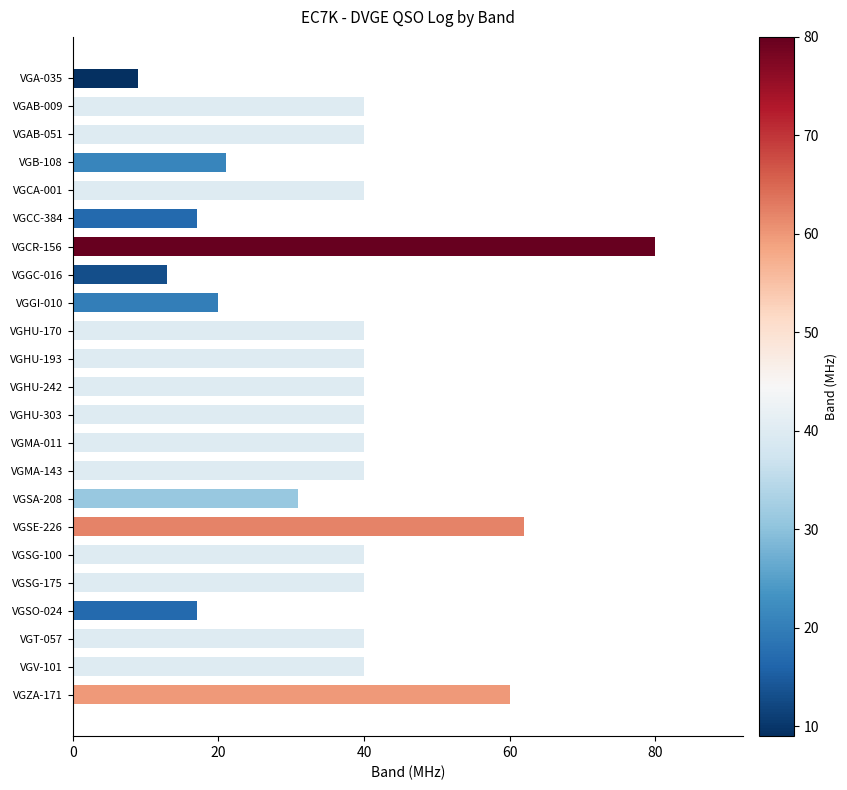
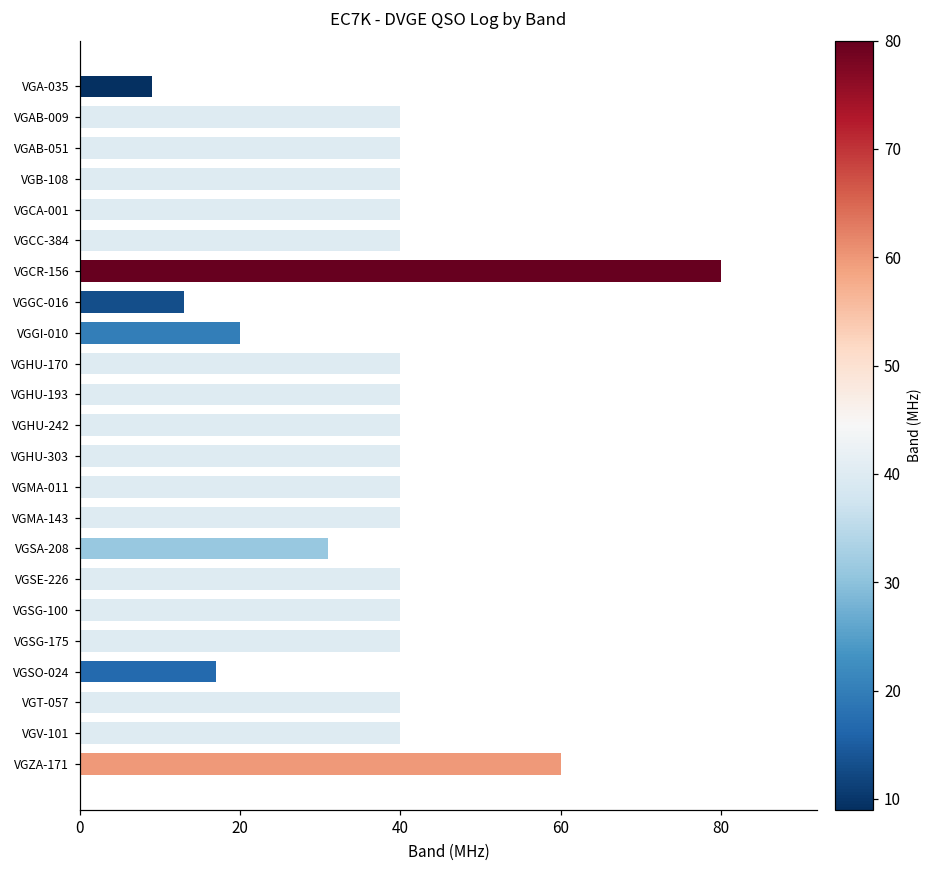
  {
    "VGA-035": 9,
    "VGAB-009": 40,
    "VGAB-051": 40,
-   "VGB-108": 21,
+   "VGB-108": 40,
    "VGCA-001": 40,
-   "VGCC-384": 17,
+   "VGCC-384": 40,
    "VGCR-156": 80,
    "VGGC-016": 13,
    "VGGI-010": 20,
    "VGHU-170": 40,
    "VGHU-193": 40,
    "VGHU-242": 40,
    "VGHU-303": 40,
    "VGMA-011": 40,
    "VGMA-143": 40,
    "VGSA-208": 31,
-   "VGSE-226": 62,
+   "VGSE-226": 40,
    "VGSG-100": 40,
    "VGSG-175": 40,
    "VGSO-024": 17,
    "VGT-057": 40,
    "VGV-101": 40,
    "VGZA-171": 60
  }
